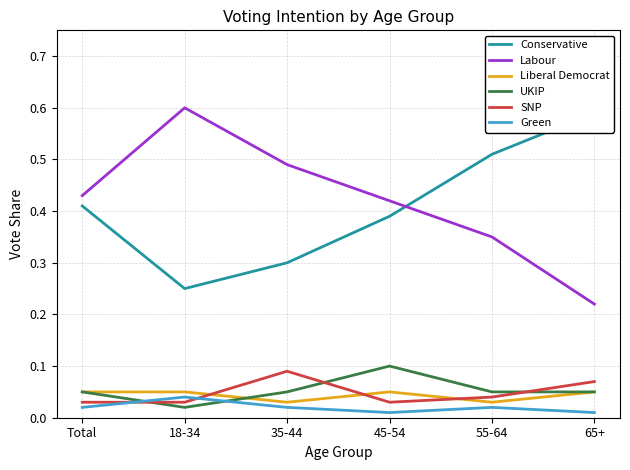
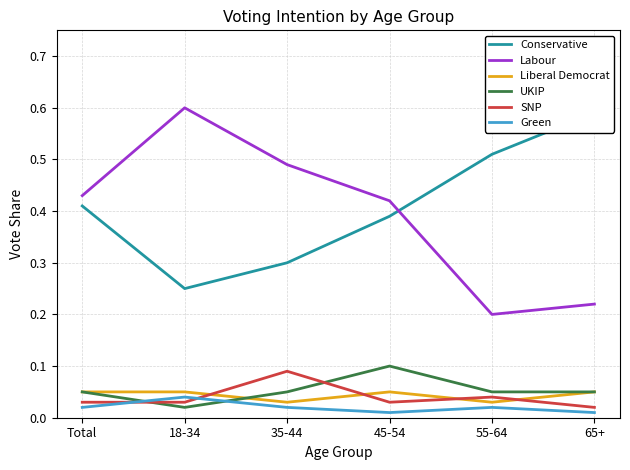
  {
    "Labour": {
      "Total": 0.43,
      "18-34": 0.60,
      "35-44": 0.49,
      "45-54": 0.42,
-     "55-64": 0.35,
+     "55-64": 0.20,
      "65+": 0.22
    },
    "Liberal Democrat": {
      "18-34": 0.05,
      "35-44": 0.03,
      "45-54": 0.05,
      "55-64": 0.03
    },
    "UKIP": {
      "18-34": 0.02,
      "35-44": 0.05,
      "45-54": 0.10,
      "55-64": 0.05
    },
    "SNP": {
      "Total": 0.03,
      "18-34": 0.03,
      "35-44": 0.09,
      "45-54": 0.03,
      "55-64": 0.04,
-     "65+": 0.07
+     "65+": 0.02
    }
  }
